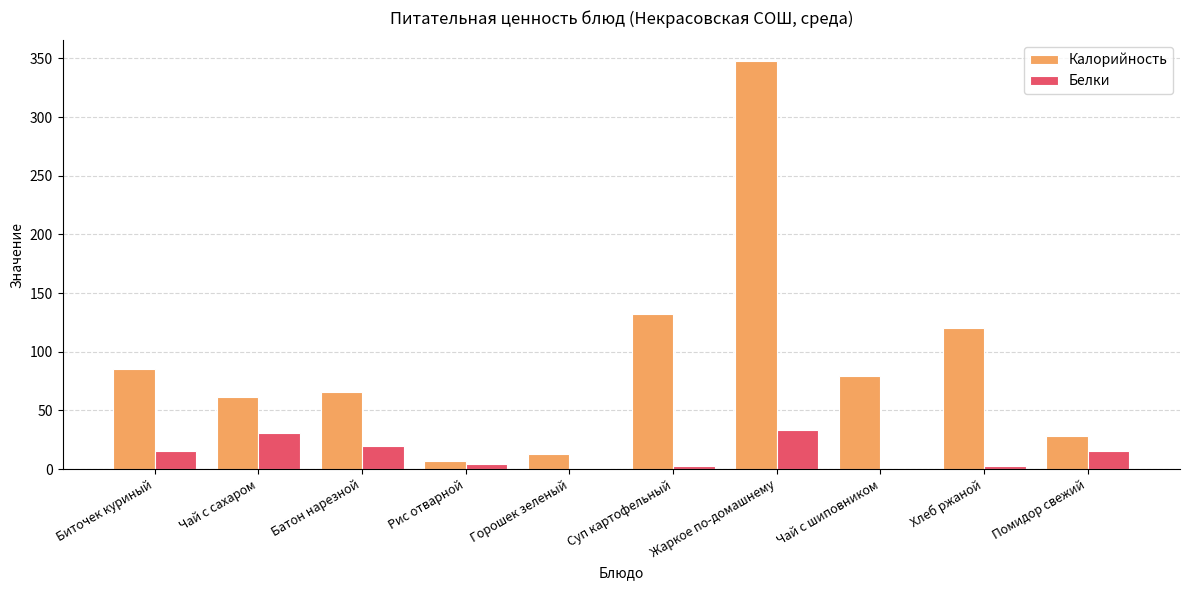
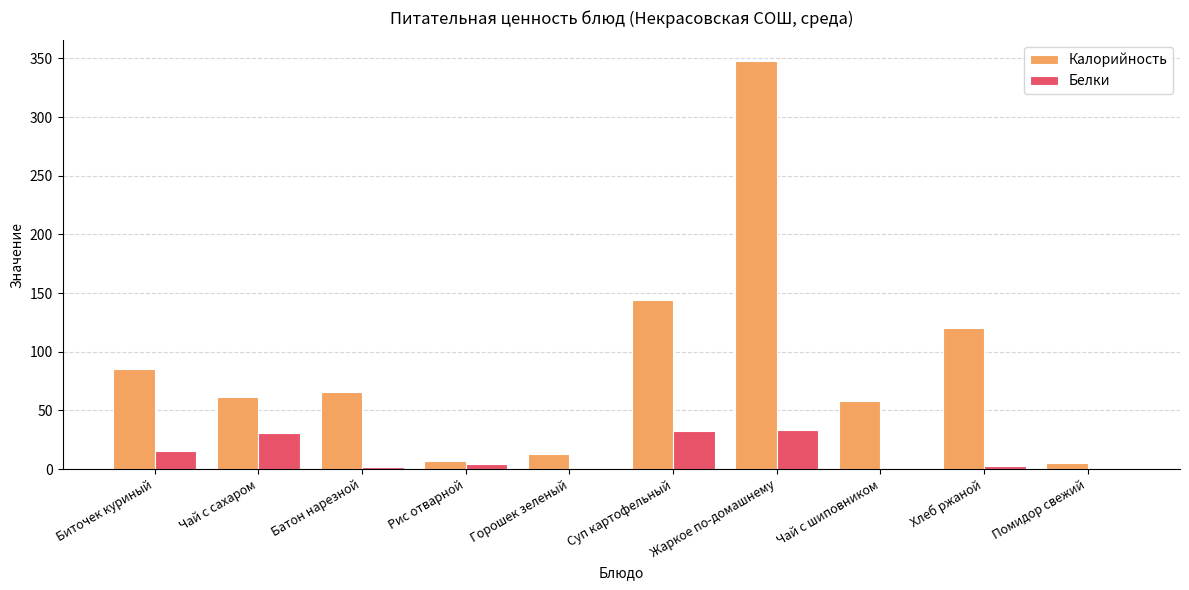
  {
    "Калорийность": {
      "Биточек куриный": 85,
      "Чай с сахаром": 61,
      "Батон нарезной": 66,
      "Рис отварной": 7,
      "Горошек зеленый": 13,
-     "Суп картофельный": 132,
+     "Суп картофельный": 144,
      "Жаркое по-домашнему": 348,
-     "Чай с шиповником": 79,
+     "Чай с шиповником": 58,
      "Хлеб ржаной": 120,
-     "Помидор свежий": 28
+     "Помидор свежий": 5
    },
    "Белки": {
      "Биточек куриный": 15,
      "Чай с сахаром": 31,
-     "Батон нарезной": 20,
+     "Батон нарезной": 2,
      "Рис отварной": 4,
-     "Суп картофельный": 3,
+     "Суп картофельный": 32,
      "Жаркое по-домашнему": 33,
      "Чай с шиповником": 0,
      "Хлеб ржаной": 3,
-     "Помидор свежий": 15
+     "Помидор свежий": 0
    }
  }
